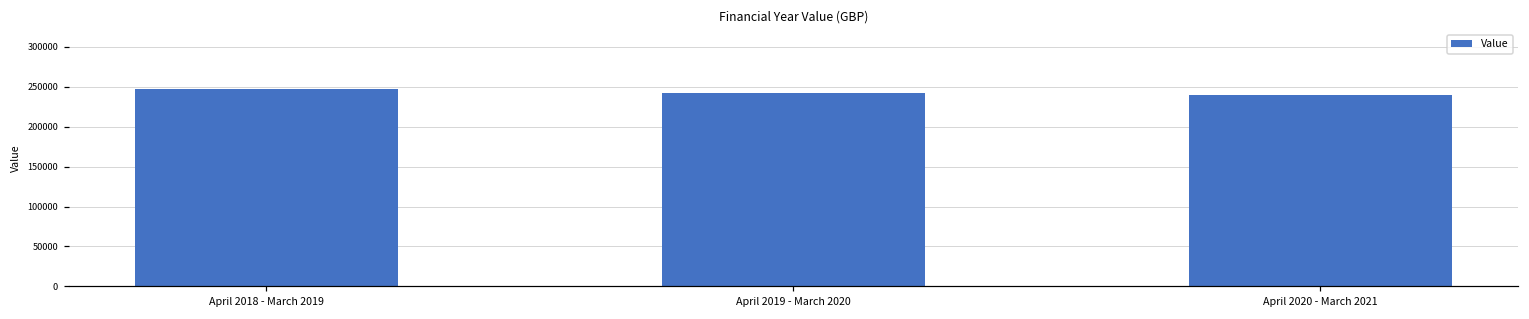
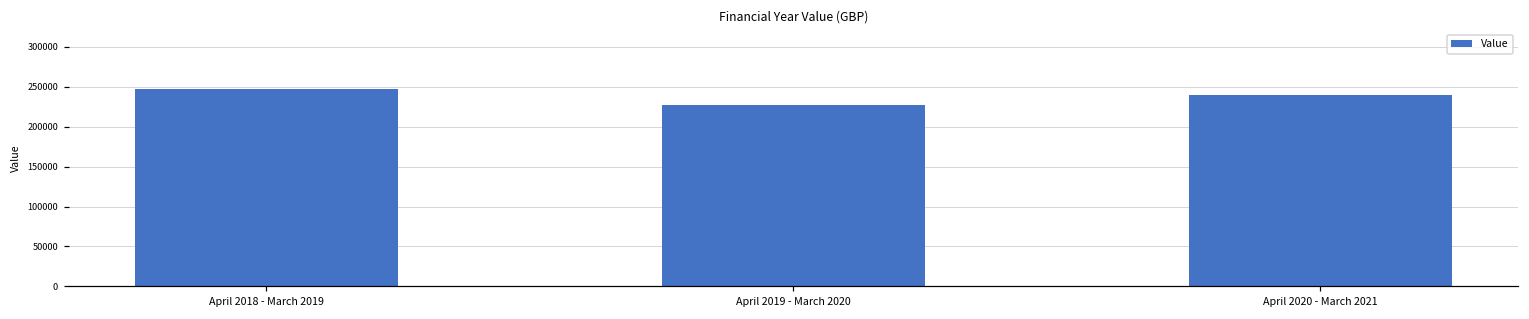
  {
    "April 2018 - March 2019": 250000,
-   "April 2019 - March 2020": 240000,
+   "April 2019 - March 2020": 230000,
    "April 2020 - March 2021": 240000
  }
